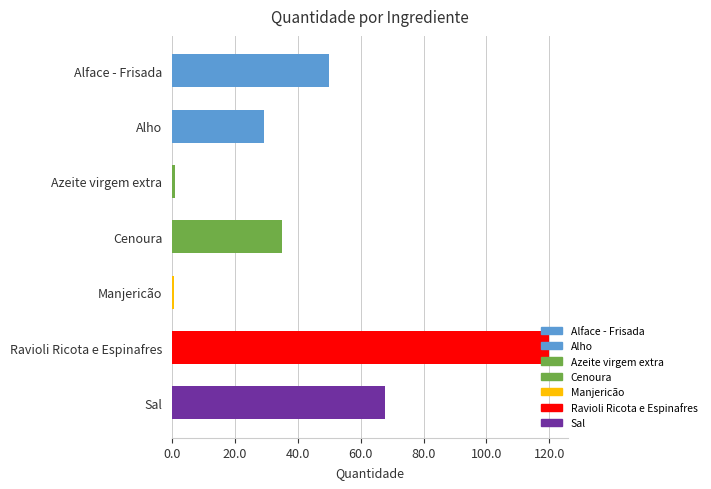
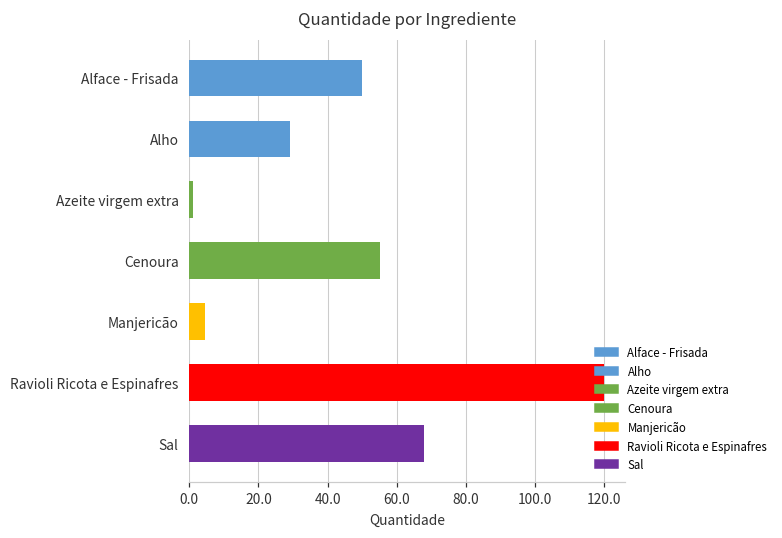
  {
    "Alface - Frisada": 50,
    "Alho": 29,
    "Azeite virgem extra": 1,
-   "Cenoura": 35,
-   "Manjericão": 1,
+   "Cenoura": 55,
+   "Manjericão": 5,
    "Ravioli Ricota e Espinafres": 120,
    "Sal": 68
  }
